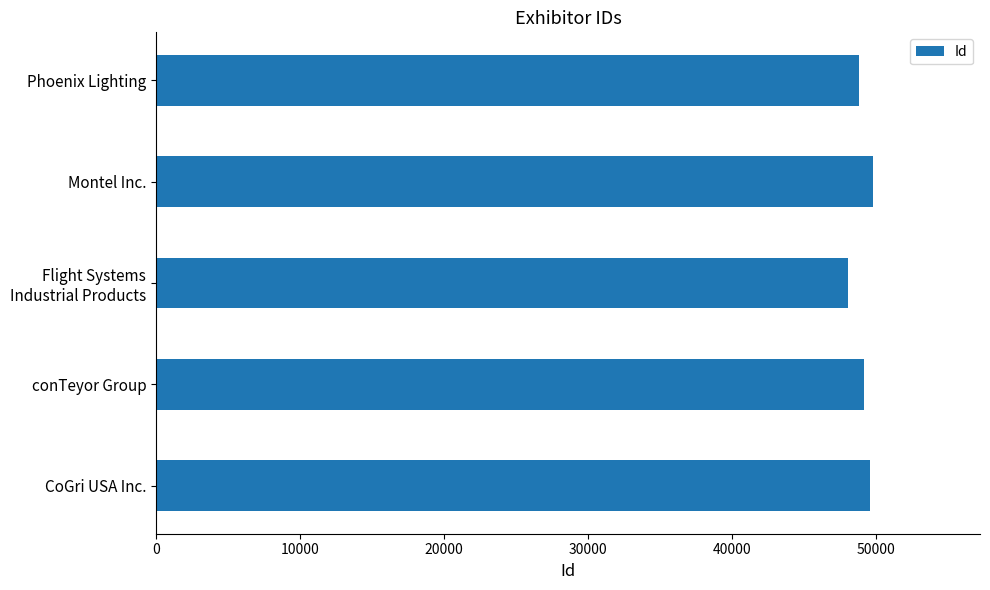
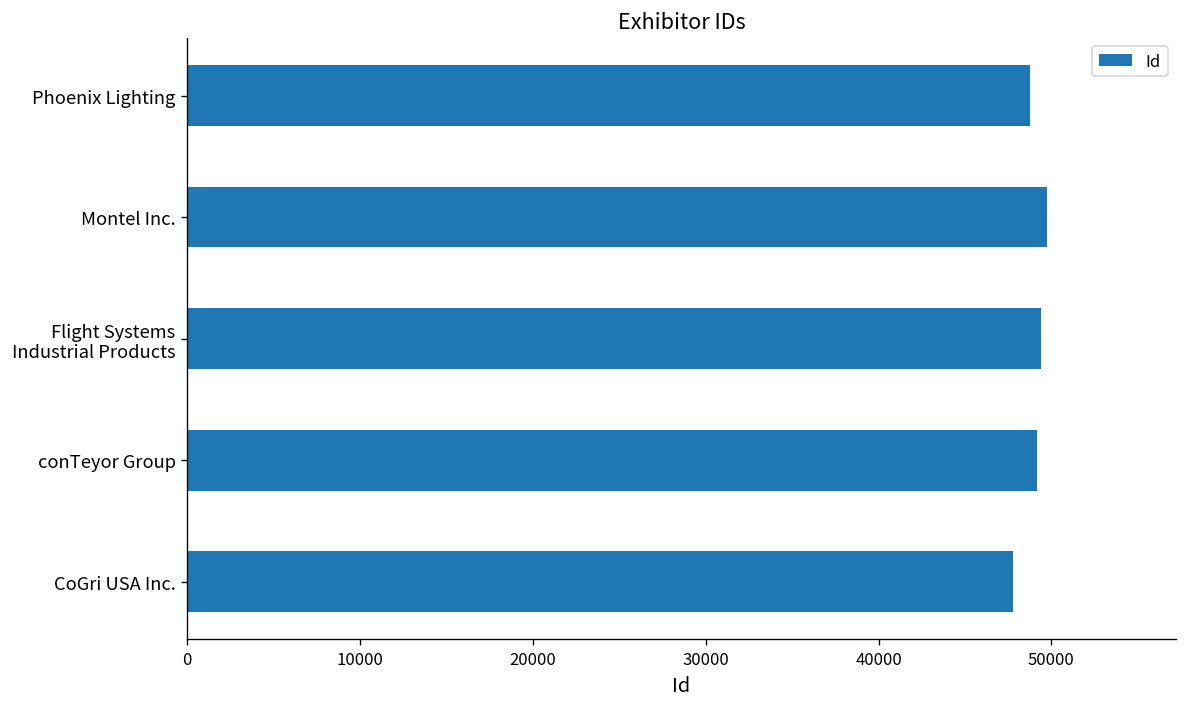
  {
    "Phoenix Lighting": 48800,
    "Montel Inc.": 49700,
-   "Flight Systems Industrial Products": 48100,
+   "Flight Systems Industrial Products": 49400,
    "conTeyor Group": 49200,
-   "CoGri USA Inc.": 49600
+   "CoGri USA Inc.": 47800
  }
